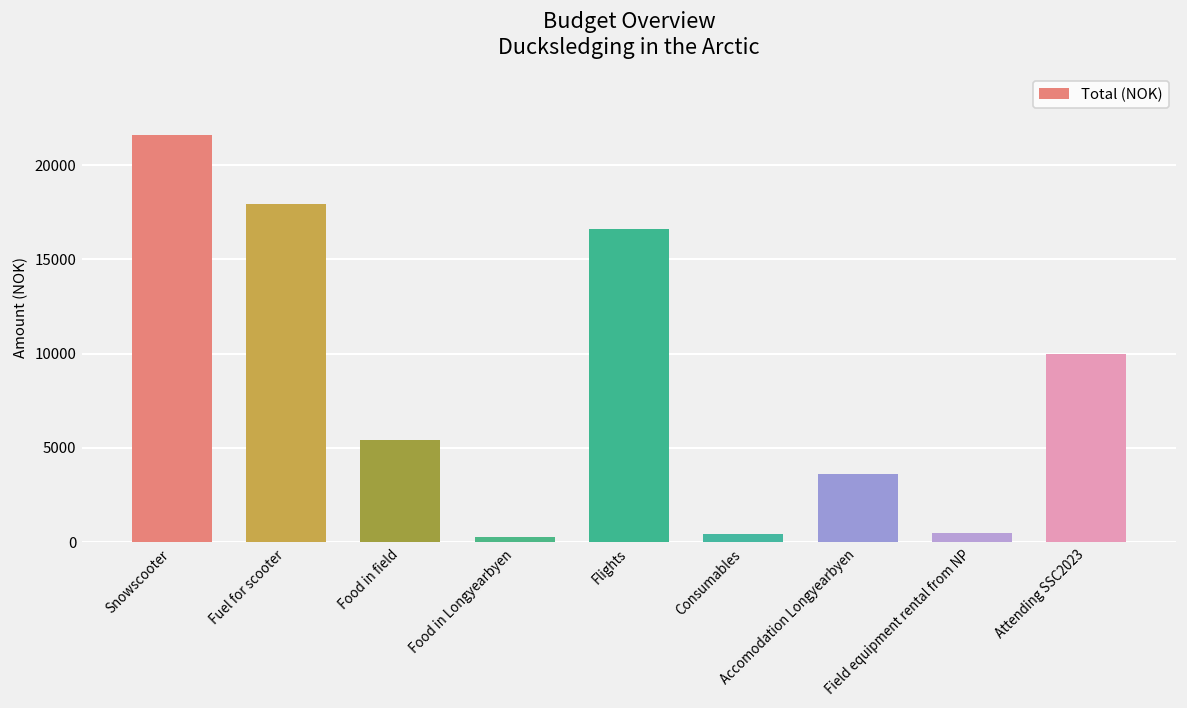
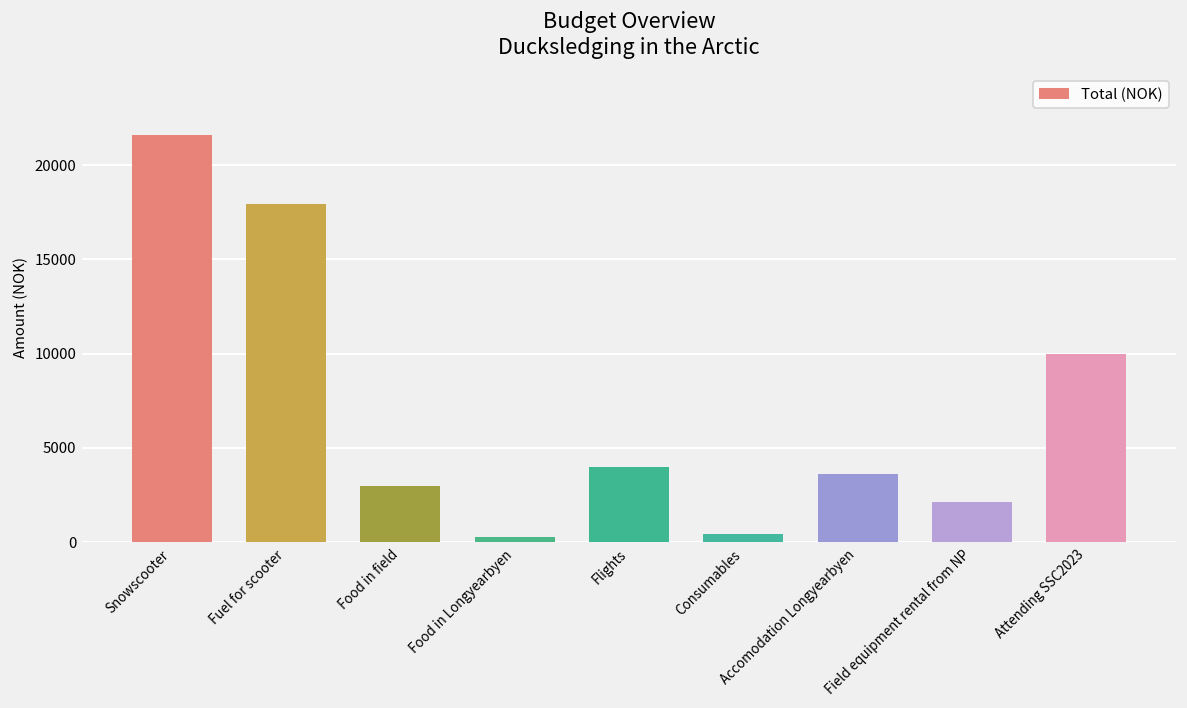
  {
    "Snowscooter": 21600,
    "Fuel for scooter": 17900,
-   "Food in field": 5400,
+   "Food in field": 3000,
    "Food in Longyearbyen": 300,
-   "Flights": 16600,
+   "Flights": 4000,
    "Consumables": 400,
    "Accomodation Longyearbyen": 3600,
-   "Field equipment rental from NP": 500,
+   "Field equipment rental from NP": 2100,
    "Attending SSC2023": 10000
  }
